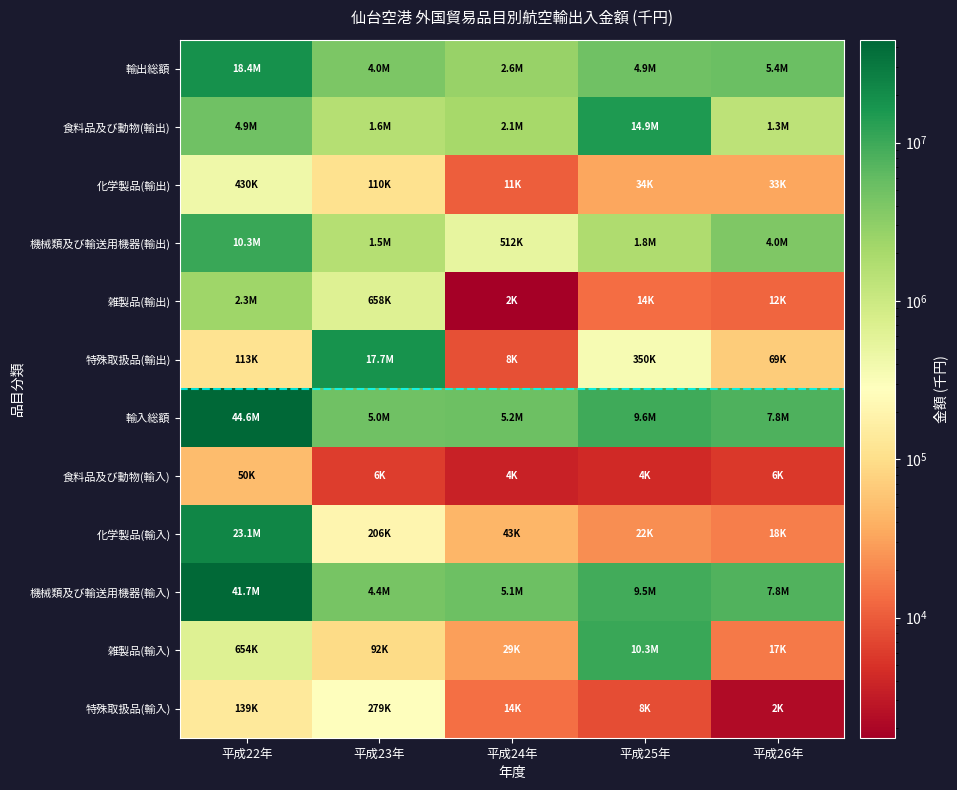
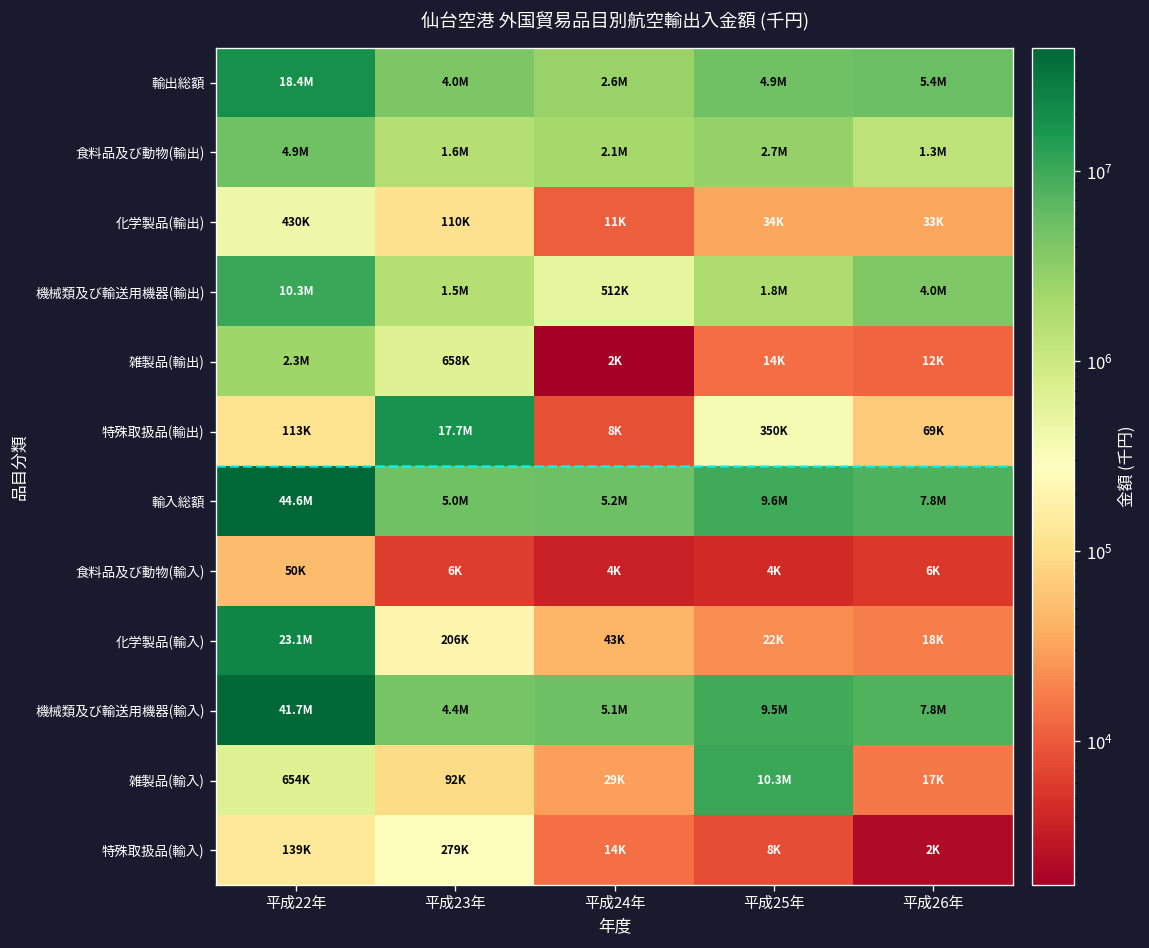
  {
    "輸出総額": {
      "平成22年": "18.4M",
      "平成23年": "4.0M",
      "平成24年": "2.6M",
      "平成25年": "4.9M",
      "平成26年": "5.4M"
    },
    "食料品及び動物(輸出)": {
      "平成22年": "4.9M",
      "平成23年": "1.6M",
      "平成24年": "2.1M",
-     "平成25年": "14.9M",
+     "平成25年": "2.7M",
      "平成26年": "1.3M"
    },
    "化学製品(輸出)": {
      "平成22年": "430K",
      "平成23年": "110K",
      "平成24年": "11K",
      "平成25年": "34K",
      "平成26年": "33K"
    },
    "機械類及び輸送用機器(輸出)": {
      "平成22年": "10.3M",
      "平成23年": "1.5M",
      "平成24年": "512K",
      "平成25年": "1.8M",
      "平成26年": "4.0M"
    },
    "雑製品(輸出)": {
      "平成22年": "2.3M",
      "平成23年": "658K",
      "平成24年": "2K",
      "平成25年": "14K",
      "平成26年": "12K"
    },
    "特殊取扱品(輸出)": {
      "平成22年": "113K",
      "平成23年": "17.7M",
      "平成24年": "8K",
      "平成25年": "350K",
      "平成26年": "69K"
    },
    "輸入総額": {
      "平成22年": "44.6M",
      "平成23年": "5.0M",
      "平成24年": "5.2M",
      "平成25年": "9.6M",
      "平成26年": "7.8M"
    },
    "食料品及び動物(輸入)": {
      "平成22年": "50K",
      "平成23年": "6K",
      "平成24年": "4K",
      "平成25年": "4K",
      "平成26年": "6K"
    },
    "化学製品(輸入)": {
      "平成22年": "23.1M",
      "平成23年": "206K",
      "平成24年": "43K",
      "平成25年": "22K",
      "平成26年": "18K"
    },
    "機械類及び輸送用機器(輸入)": {
      "平成22年": "41.7M",
      "平成23年": "4.4M",
      "平成24年": "5.1M",
      "平成25年": "9.5M",
      "平成26年": "7.8M"
    },
    "雑製品(輸入)": {
      "平成22年": "654K",
      "平成23年": "92K",
      "平成24年": "29K",
      "平成25年": "10.3M",
      "平成26年": "17K"
    },
    "特殊取扱品(輸入)": {
      "平成22年": "139K",
      "平成23年": "279K",
      "平成24年": "14K",
      "平成25年": "8K",
      "平成26年": "2K"
    }
  }
